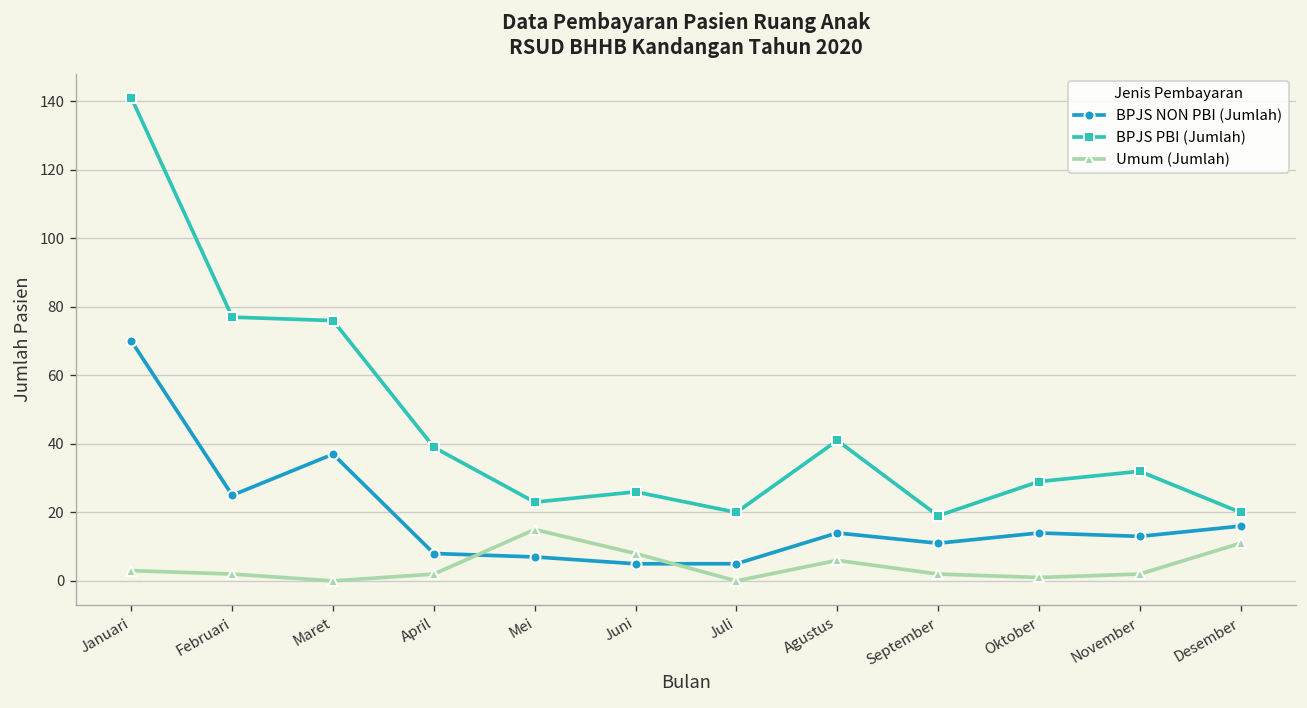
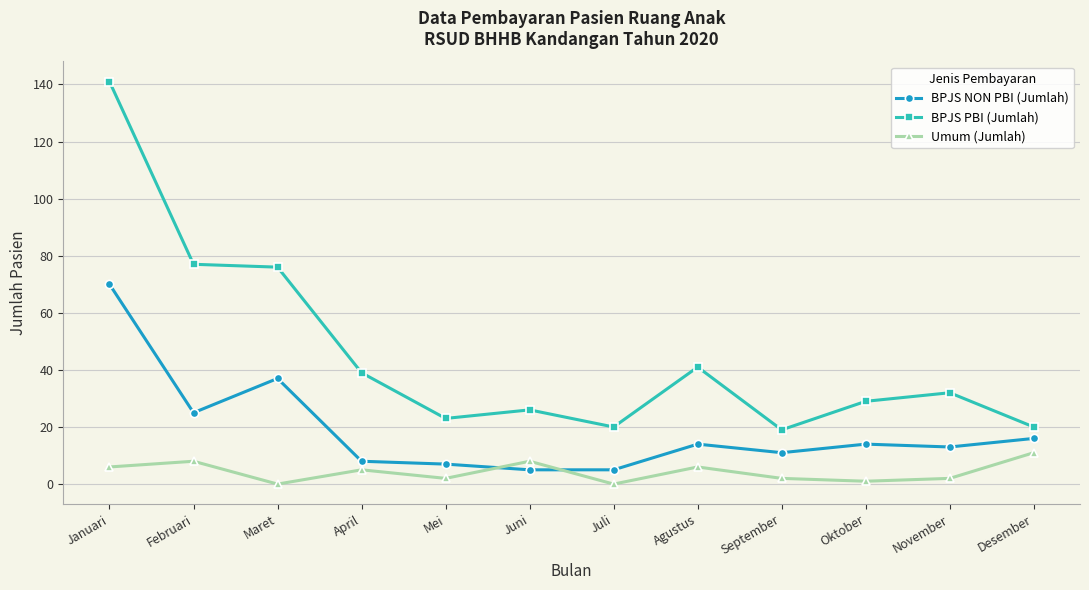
  {
    "Umum (Jumlah)": {
-     "Januari": 3,
-     "Februari": 2,
+     "Januari": 6,
+     "Februari": 8,
      "Maret": 0,
-     "April": 2,
-     "Mei": 15,
+     "April": 5,
+     "Mei": 2,
      "Juni": 8,
      "Juli": 0,
      "Agustus": 6,
      "September": 2,
      "Oktober": 1,
      "November": 2,
      "Desember": 11
    }
  }
